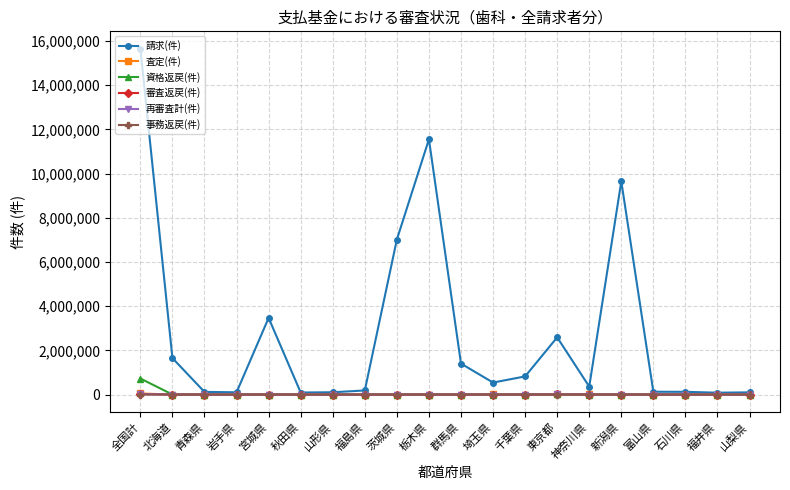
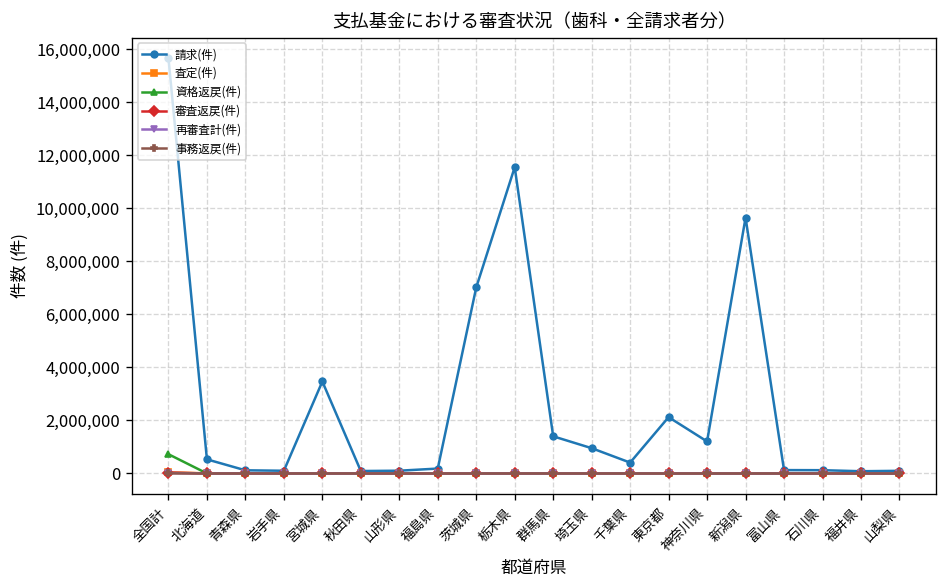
  {
    "請求(件)": {
-     "北海道": "1,600,000",
+     "北海道": "500,000",
      "青森県": "100,000",
      "宮城県": "3,500,000",
      "福島県": "200,000",
      "茨城県": "7,000,000",
      "栃木県": "11,500,000",
      "群馬県": "1,400,000",
-     "埼玉県": "500,000",
-     "千葉県": "800,000",
-     "東京都": "2,600,000",
-     "神奈川県": "400,000",
+     "埼玉県": "1,000,000",
+     "千葉県": "400,000",
+     "東京都": "2,100,000",
+     "神奈川県": "1,200,000",
      "新潟県": "9,600,000",
      "富山県": "100,000",
      "石川県": "100,000"
    },
    "資格返戻(件)": {
      "全国計": "700,000"
    }
  }
